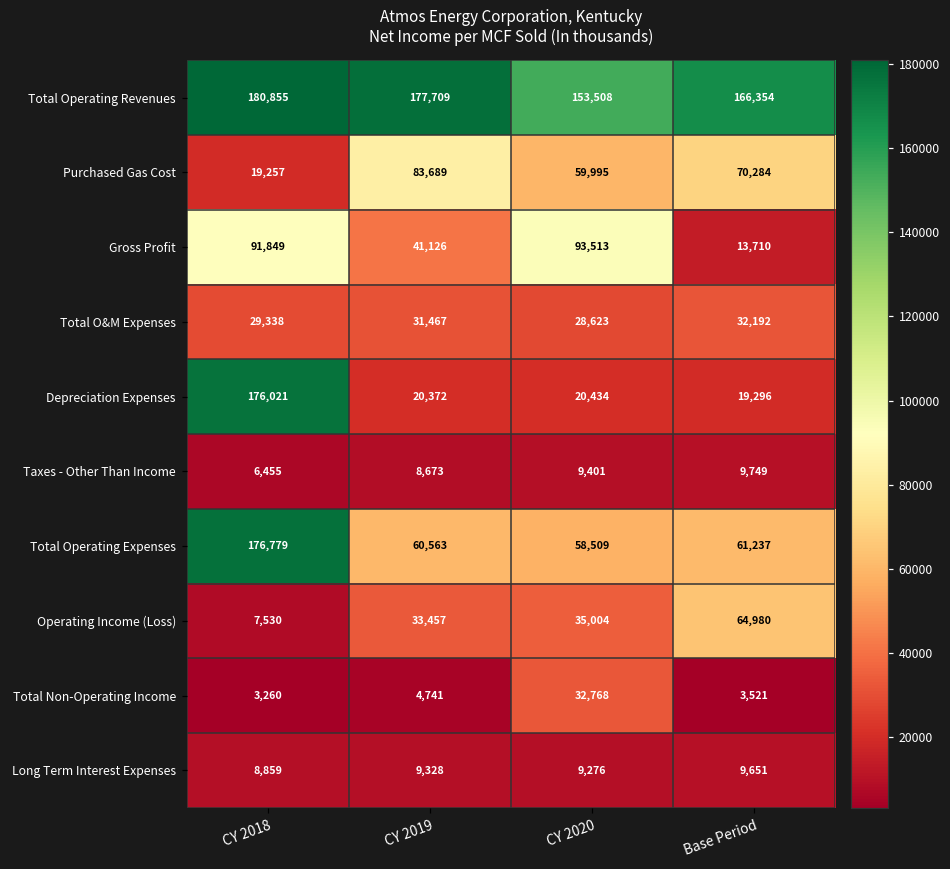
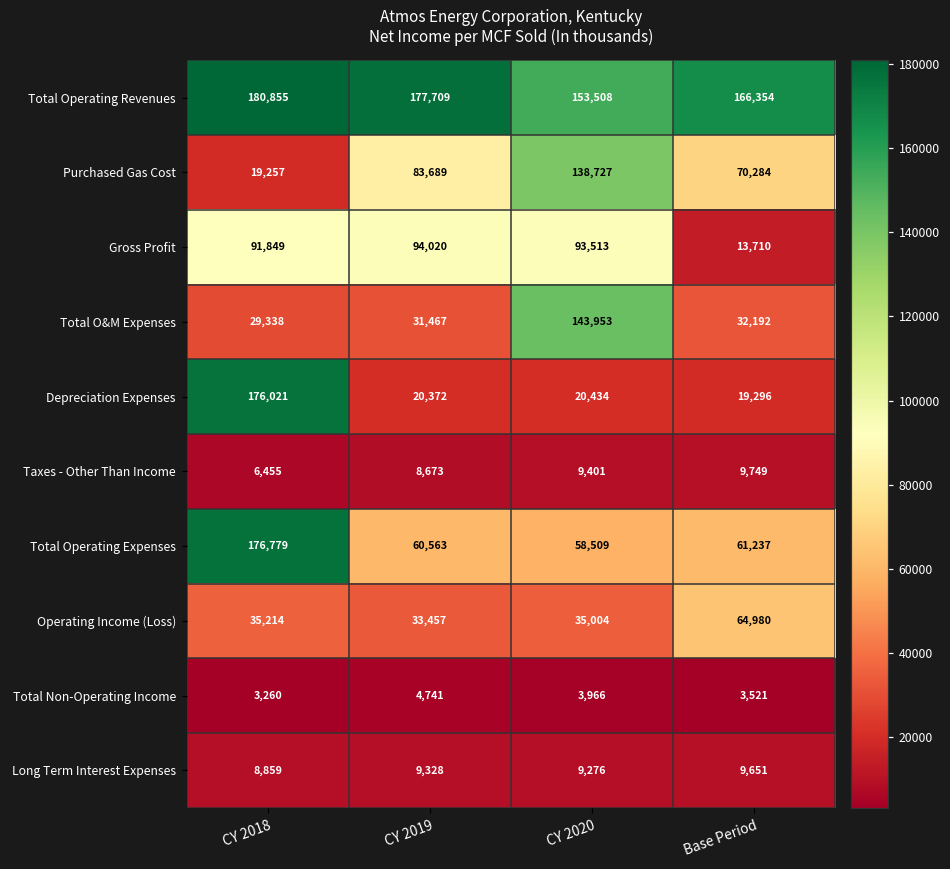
  {
    "Total Operating Revenues": {
      "CY 2018": "180,855",
      "CY 2019": "177,709",
      "CY 2020": "153,508",
      "Base Period": "166,354"
    },
    "Purchased Gas Cost": {
      "CY 2018": "19,257",
      "CY 2019": "83,689",
-     "CY 2020": "59,995",
+     "CY 2020": "138,727",
      "Base Period": "70,284"
    },
    "Gross Profit": {
      "CY 2018": "91,849",
-     "CY 2019": "41,126",
+     "CY 2019": "94,020",
      "CY 2020": "93,513",
      "Base Period": "13,710"
    },
    "Total O&M Expenses": {
      "CY 2018": "29,338",
      "CY 2019": "31,467",
-     "CY 2020": "28,623",
+     "CY 2020": "143,953",
      "Base Period": "32,192"
    },
    "Depreciation Expenses": {
      "CY 2018": "176,021",
      "CY 2019": "20,372",
      "CY 2020": "20,434",
      "Base Period": "19,296"
    },
    "Taxes - Other Than Income": {
      "CY 2018": "6,455",
      "CY 2019": "8,673",
      "CY 2020": "9,401",
      "Base Period": "9,749"
    },
    "Total Operating Expenses": {
      "CY 2018": "176,779",
      "CY 2019": "60,563",
      "CY 2020": "58,509",
      "Base Period": "61,237"
    },
    "Operating Income (Loss)": {
-     "CY 2018": "7,530",
+     "CY 2018": "35,214",
      "CY 2019": "33,457",
      "CY 2020": "35,004",
      "Base Period": "64,980"
    },
    "Total Non-Operating Income": {
      "CY 2018": "3,260",
      "CY 2019": "4,741",
-     "CY 2020": "32,768",
+     "CY 2020": "3,966",
      "Base Period": "3,521"
    },
    "Long Term Interest Expenses": {
      "CY 2018": "8,859",
      "CY 2019": "9,328",
      "CY 2020": "9,276",
      "Base Period": "9,651"
    }
  }
